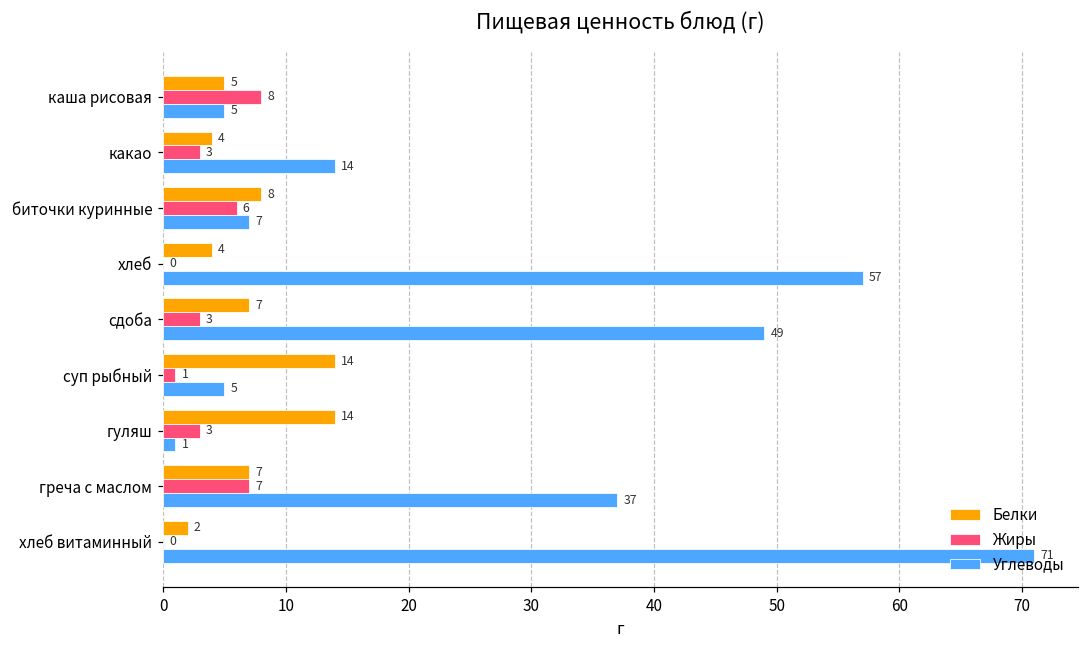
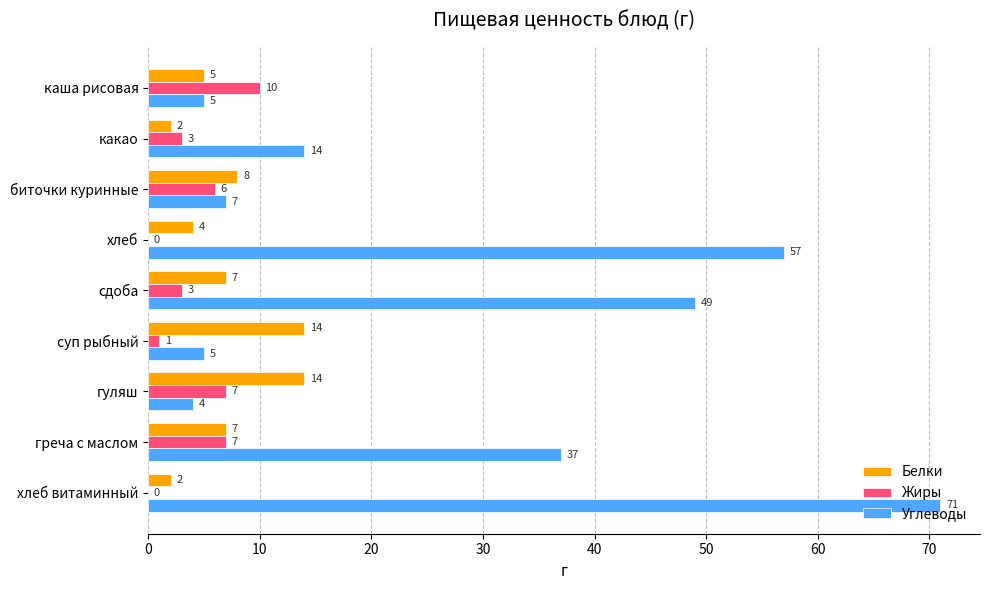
  {
    "Белки": {
      "каша рисовая": 5,
-     "какао": 4,
+     "какао": 2,
      "биточки куринные": 8,
      "хлеб": 4,
      "сдоба": 7,
      "суп рыбный": 14,
      "гуляш": 14,
      "греча с маслом": 7,
      "хлеб витаминный": 2
    },
    "Жиры": {
-     "каша рисовая": 8,
+     "каша рисовая": 10,
      "какао": 3,
      "биточки куринные": 6,
      "хлеб": 0,
      "сдоба": 3,
      "суп рыбный": 1,
-     "гуляш": 3,
+     "гуляш": 7,
      "греча с маслом": 7,
      "хлеб витаминный": 0
    },
    "Углеводы": {
      "каша рисовая": 5,
      "какао": 14,
      "биточки куринные": 7,
      "хлеб": 57,
      "сдоба": 49,
      "суп рыбный": 5,
-     "гуляш": 1,
+     "гуляш": 4,
      "греча с маслом": 37,
      "хлеб витаминный": 71
    }
  }
